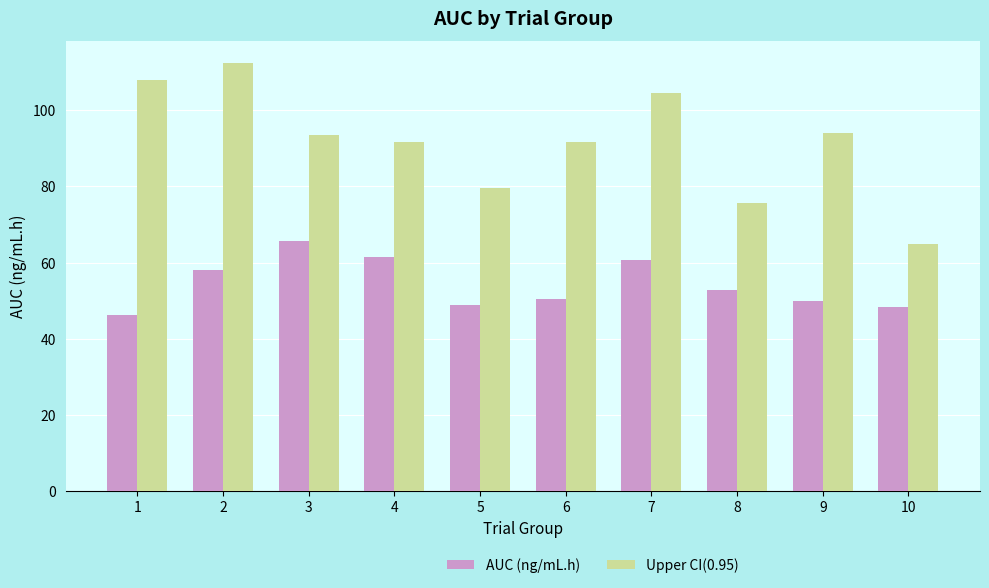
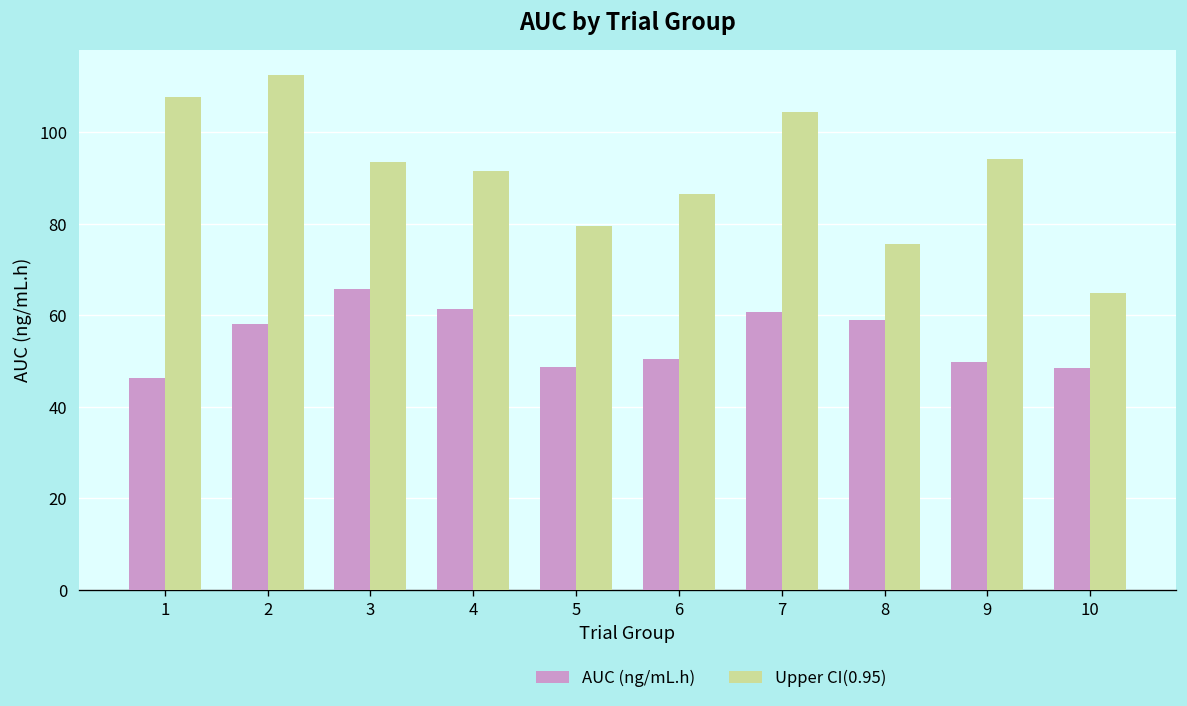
  {
    "AUC (ng/mL.h)": {
      "1": 46,
      "2": 58,
      "3": 66,
      "4": 61,
      "5": 49,
      "6": 50,
      "7": 61,
-     "8": 53,
+     "8": 59,
      "9": 50,
      "10": 48
    },
    "Upper CI(0.95)": {
      "1": 108,
      "2": 112,
      "3": 93,
      "4": 92,
      "5": 80,
-     "6": 92,
+     "6": 87,
      "7": 104,
      "8": 76,
      "9": 94,
      "10": 65
    }
  }
